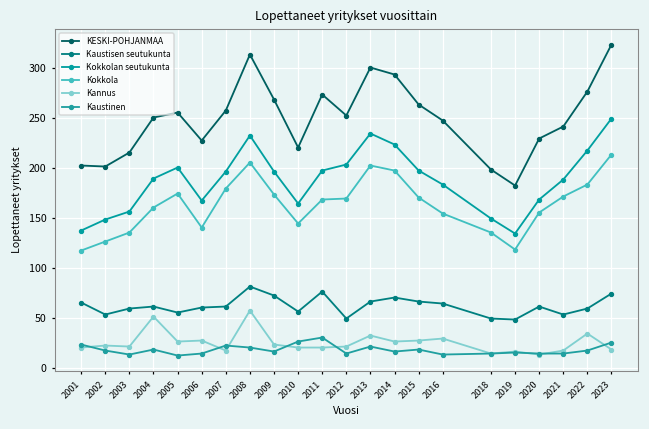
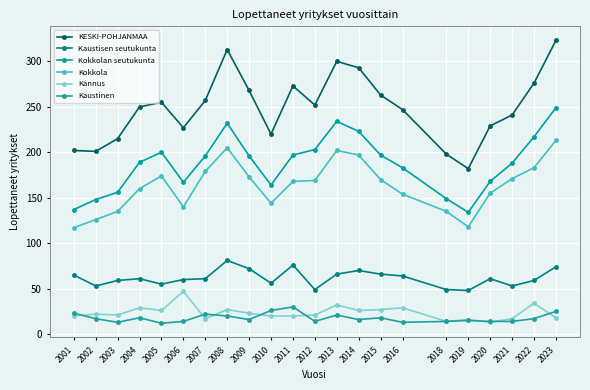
  {
    "Kannus": {
      "2001": 20,
      "2002": 20,
      "2003": 20,
-     "2004": 50,
+     "2004": 30,
      "2005": 30,
-     "2006": 30,
+     "2006": 50,
      "2007": 20,
-     "2008": 60,
+     "2008": 30,
      "2009": 20,
      "2010": 20,
      "2011": 20,
      "2012": 20,
      "2013": 30,
      "2014": 30,
      "2015": 30,
      "2016": 30,
      "2021": 20,
      "2022": 30,
      "2023": 20
    }
  }
